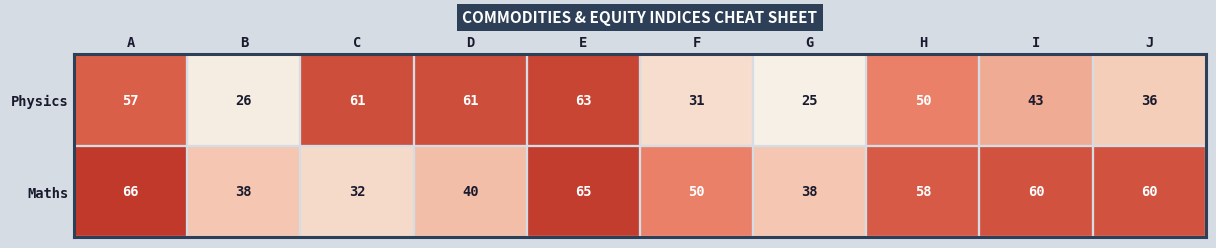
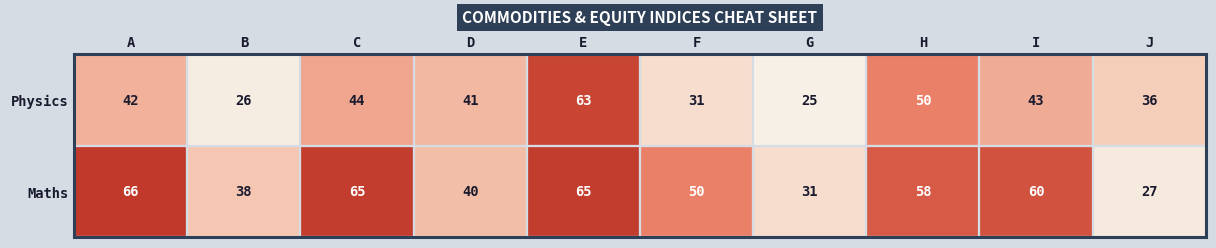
  {
    "Physics": {
-     "A": 57,
+     "A": 42,
      "B": 26,
-     "C": 61,
-     "D": 61,
+     "C": 44,
+     "D": 41,
      "E": 63,
      "F": 31,
      "G": 25,
      "H": 50,
      "I": 43,
      "J": 36
    },
    "Maths": {
      "A": 66,
      "B": 38,
-     "C": 32,
+     "C": 65,
      "D": 40,
      "E": 65,
      "F": 50,
-     "G": 38,
+     "G": 31,
      "H": 58,
      "I": 60,
-     "J": 60
+     "J": 27
    }
  }
